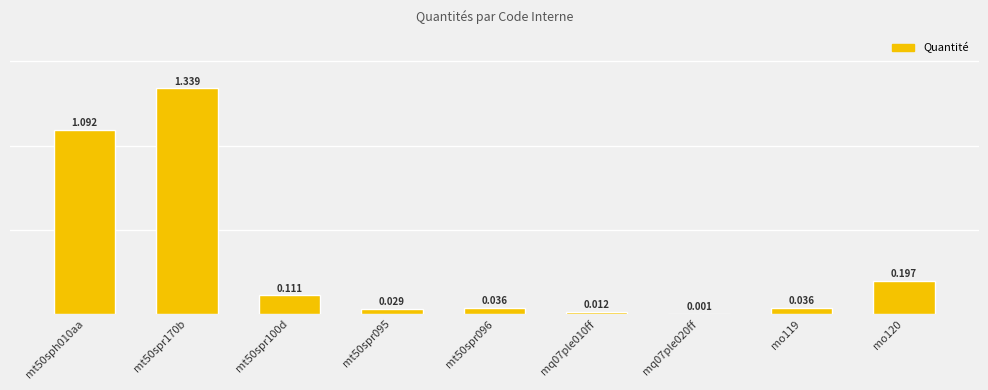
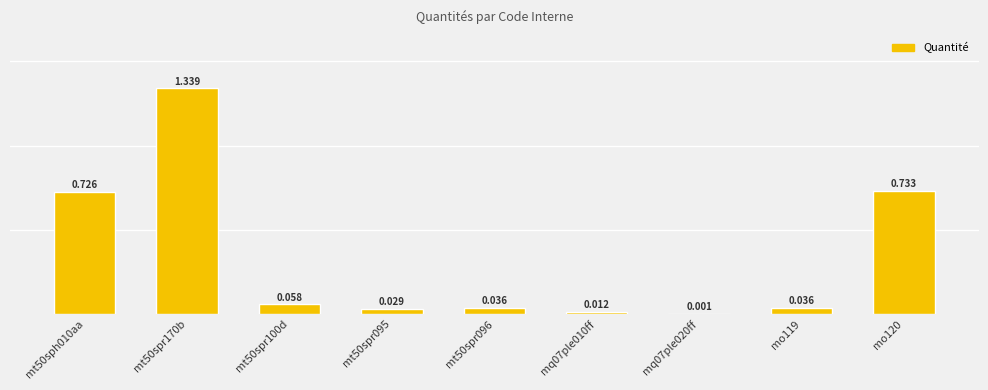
  {
-   "mt50sph010aa": 1.092,
+   "mt50sph010aa": 0.726,
    "mt50spr170b": 1.339,
-   "mt50spr100d": 0.111,
+   "mt50spr100d": 0.058,
    "mt50spr095": 0.029,
    "mt50spr096": 0.036,
    "mq07ple010ff": 0.012,
    "mq07ple020ff": 0.001,
    "mo119": 0.036,
-   "mo120": 0.197
+   "mo120": 0.733
  }
